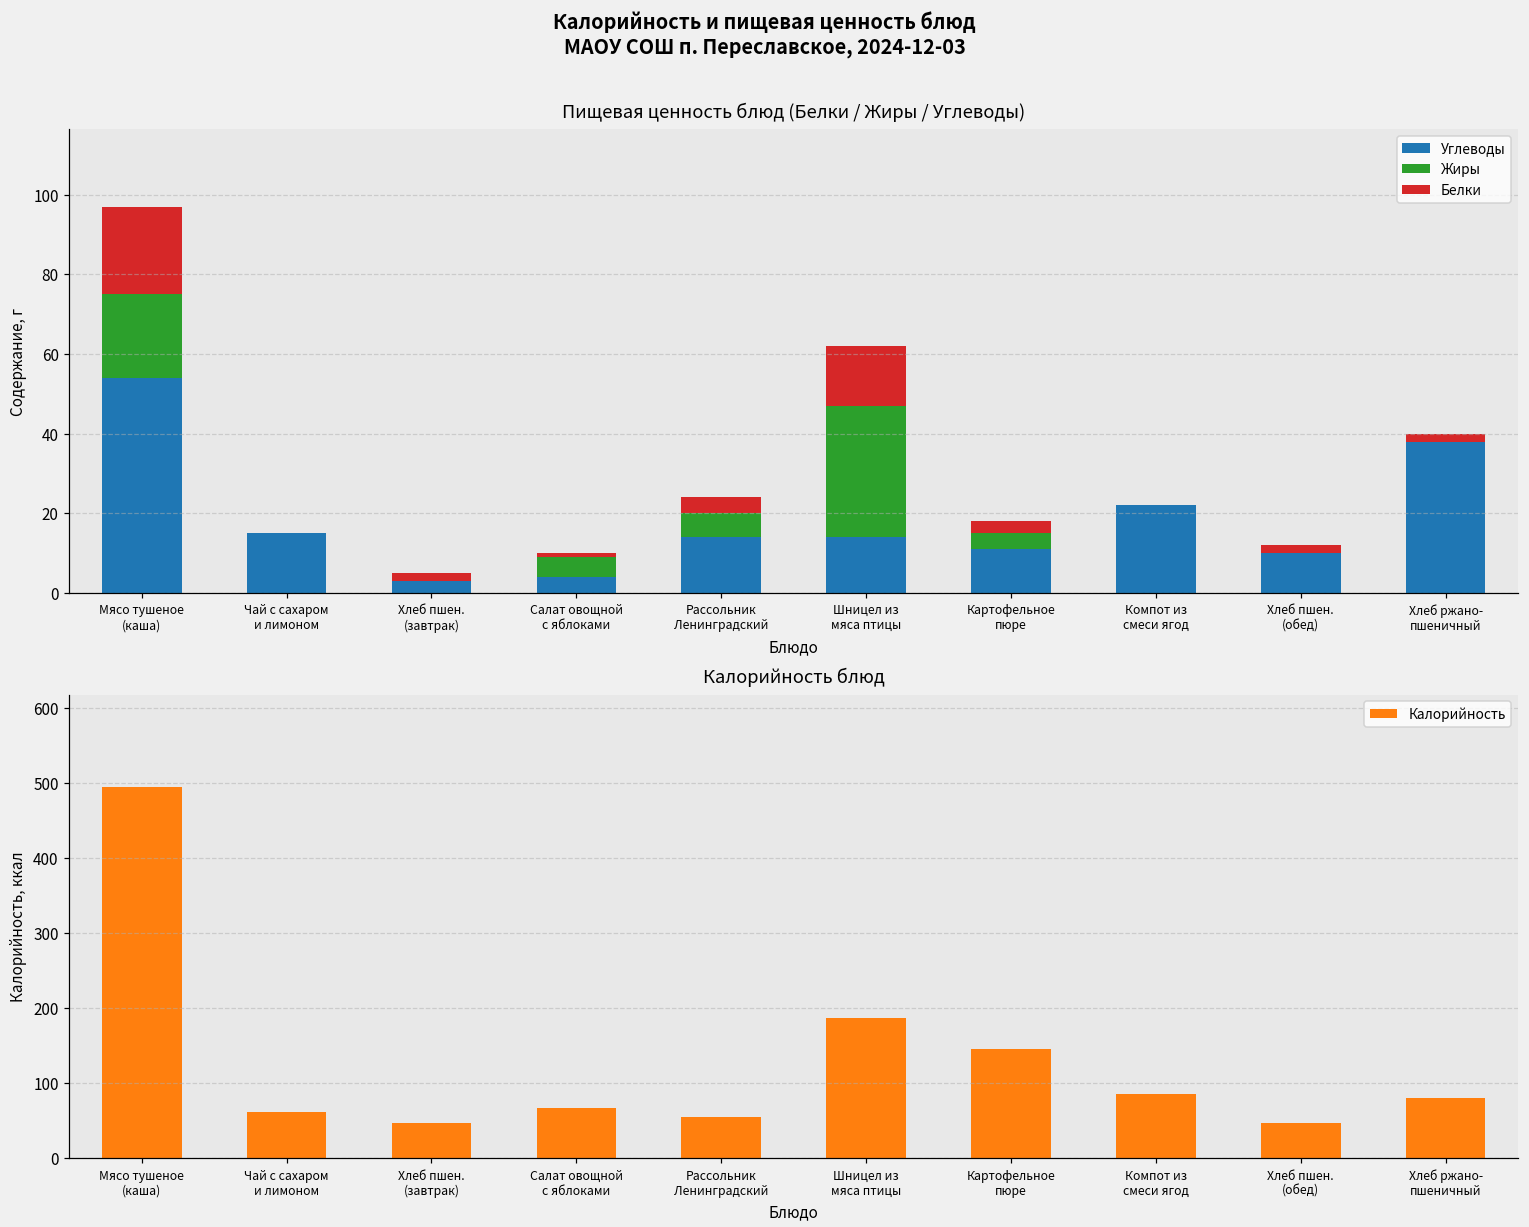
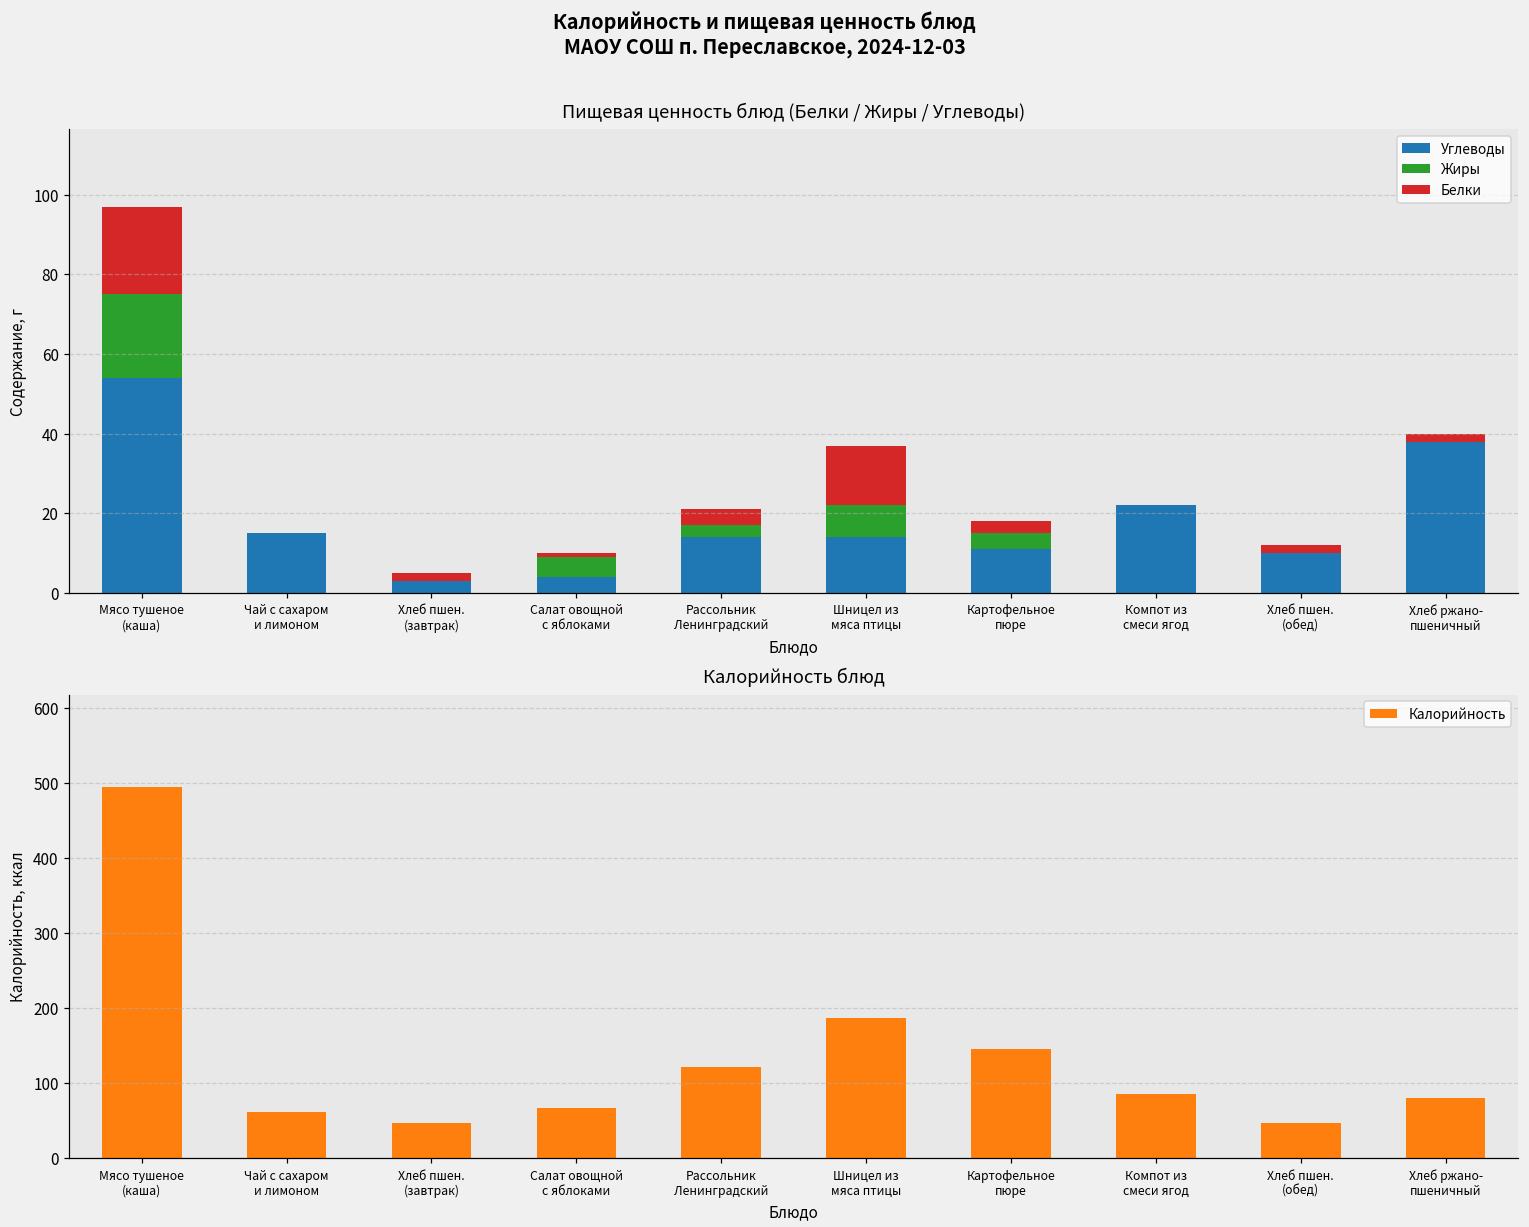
  {
    "Пищевая ценность блюд (Белки / Жиры / Углеводы)": {
      "Углеводы": {
        "Мясо тушеное (каша)": 54,
        "Чай с сахаром и лимоном": 15,
        "Хлеб пшен. (завтрак)": 3,
        "Салат овощной с яблоками": 4,
        "Рассольник Ленинградский": 14,
        "Шницел из мяса птицы": 14,
        "Картофельное пюре": 11,
        "Компот из смеси ягод": 22,
        "Хлеб пшен. (обед)": 10,
        "Хлеб ржано- пшеничный": 38
      },
      "Жиры": {
        "Мясо тушеное (каша)": 21,
        "Чай с сахаром и лимоном": 0,
        "Хлеб пшен. (завтрак)": 0,
        "Салат овощной с яблоками": 5,
-       "Рассольник Ленинградский": 6,
-       "Шницел из мяса птицы": 33,
+       "Рассольник Ленинградский": 3,
+       "Шницел из мяса птицы": 8,
        "Картофельное пюре": 4,
        "Компот из смеси ягод": 0,
        "Хлеб пшен. (обед)": 0,
        "Хлеб ржано- пшеничный": 0
      },
      "Белки": {
        "Мясо тушеное (каша)": 22,
        "Чай с сахаром и лимоном": 0,
        "Хлеб пшен. (завтрак)": 2,
        "Салат овощной с яблоками": 1,
        "Рассольник Ленинградский": 4,
        "Шницел из мяса птицы": 15,
        "Картофельное пюре": 3,
        "Компот из смеси ягод": 0,
        "Хлеб пшен. (обед)": 2,
        "Хлеб ржано- пшеничный": 2
      }
    },
    "Калорийность блюд": {
      "Мясо тушеное (каша)": 490,
      "Чай с сахаром и лимоном": 60,
      "Хлеб пшен. (завтрак)": 50,
      "Салат овощной с яблоками": 70,
-     "Рассольник Ленинградский": 60,
+     "Рассольник Ленинградский": 120,
      "Шницел из мяса птицы": 190,
      "Картофельное пюре": 150,
      "Компот из смеси ягод": 90,
      "Хлеб пшен. (обед)": 50,
      "Хлеб ржано- пшеничный": 80
    }
  }
